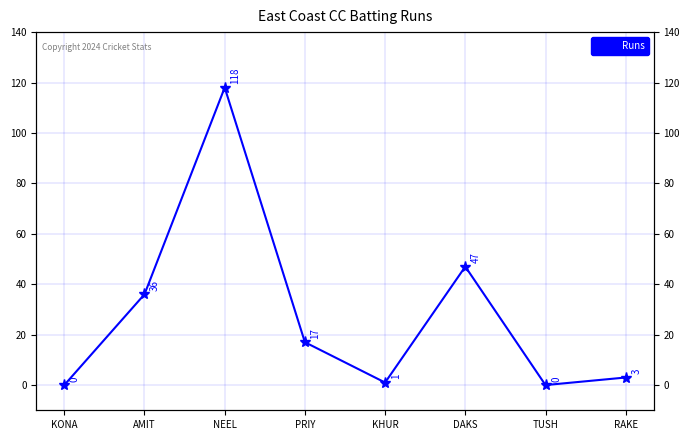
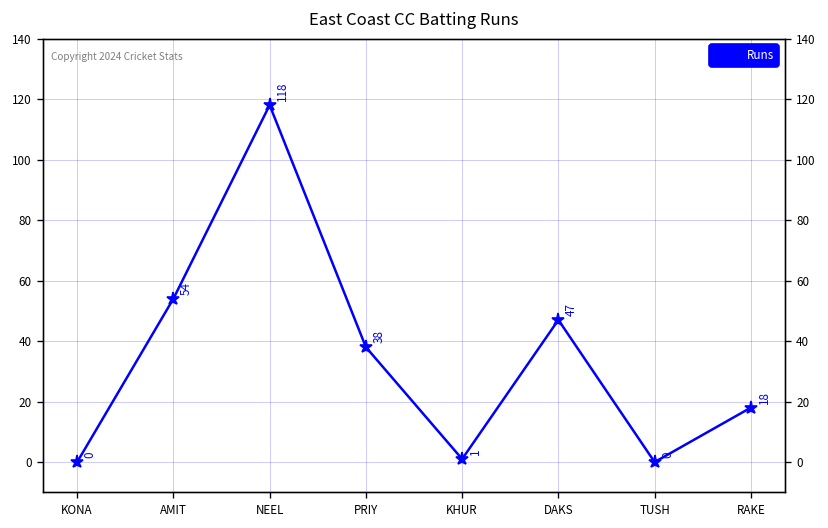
  {
    "KONA": 0,
-   "AMIT": 36,
+   "AMIT": 54,
    "NEEL": 118,
-   "PRIY": 17,
+   "PRIY": 38,
    "KHUR": 1,
    "DAKS": 47,
    "TUSH": 0,
-   "RAKE": 3
+   "RAKE": 18
  }
